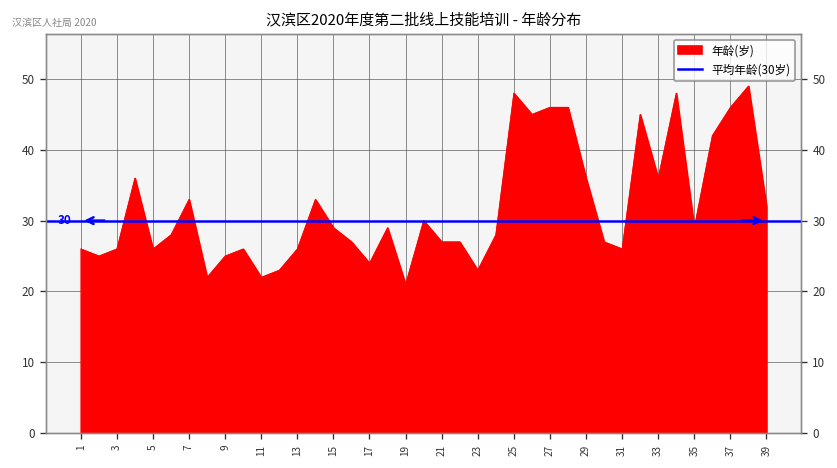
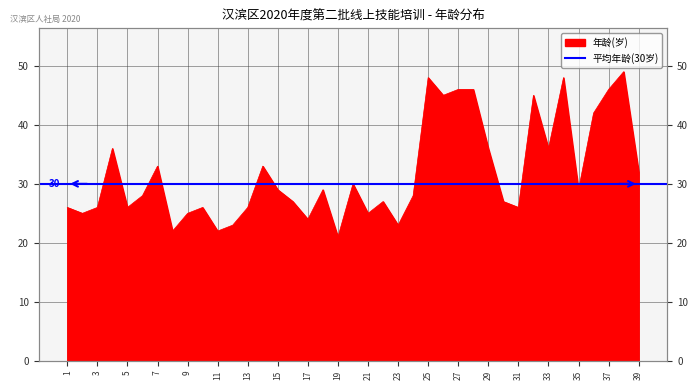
  {
    "3": 26,
    "5": 26,
    "7": 33,
    "9": 25,
    "11": 22,
    "13": 26,
    "15": 29,
    "17": 24,
    "19": 21,
-   "21": 27,
+   "21": 25,
    "23": 23,
    "25": 48,
    "27": 46,
    "29": 36,
    "31": 26,
    "33": 36,
    "35": 29,
    "37": 46,
    "39": 32
  }
